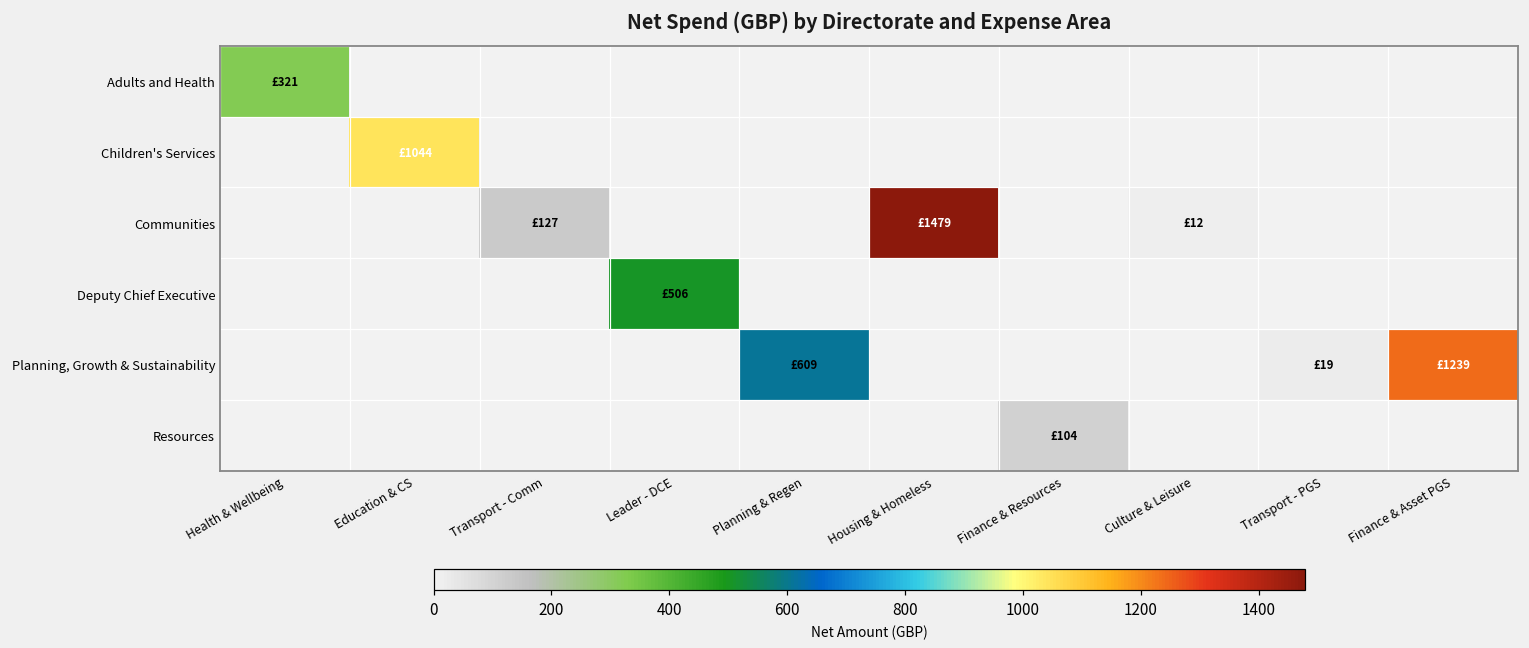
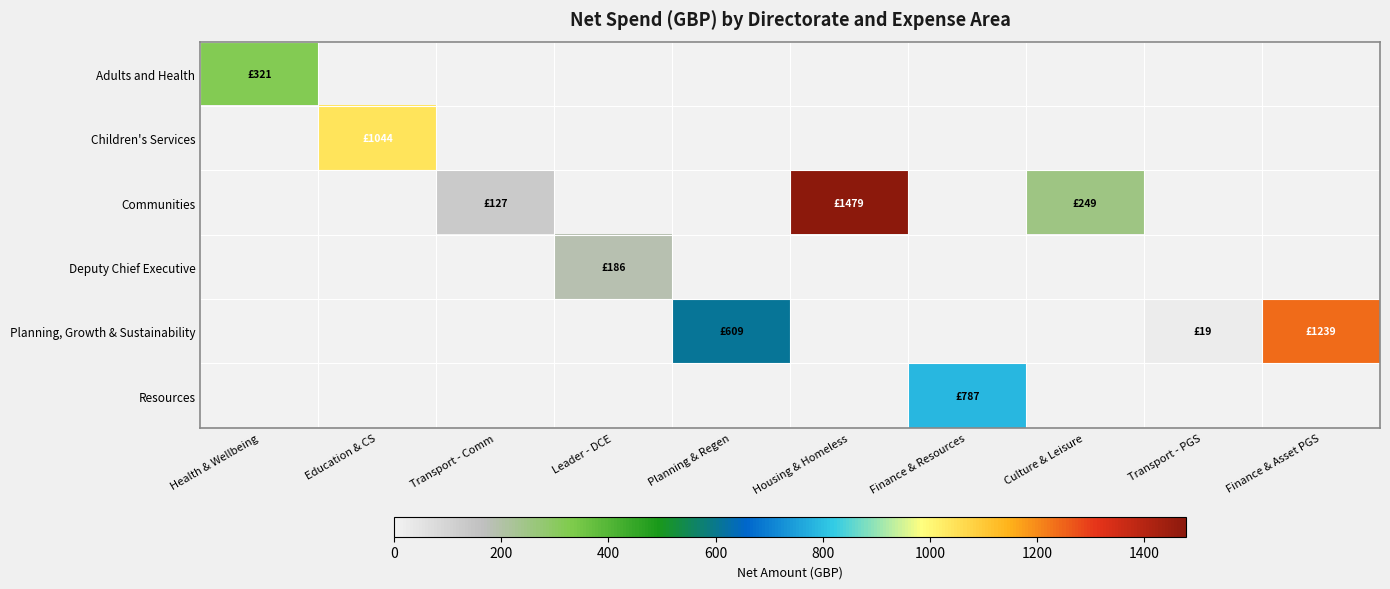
  {
    "Adults and Health": {
      "Health & Wellbeing": "£321"
    },
    "Children's Services": {
      "Education & CS": "£1044"
    },
    "Communities": {
      "Transport - Comm": "£127",
      "Housing & Homeless": "£1479",
-     "Culture & Leisure": "£12"
+     "Culture & Leisure": "£249"
    },
    "Deputy Chief Executive": {
-     "Leader - DCE": "£506"
+     "Leader - DCE": "£186"
    },
    "Planning, Growth & Sustainability": {
      "Planning & Regen": "£609",
      "Transport - PGS": "£19",
      "Finance & Asset PGS": "£1239"
    },
    "Resources": {
-     "Finance & Resources": "£104"
+     "Finance & Resources": "£787"
    }
  }
